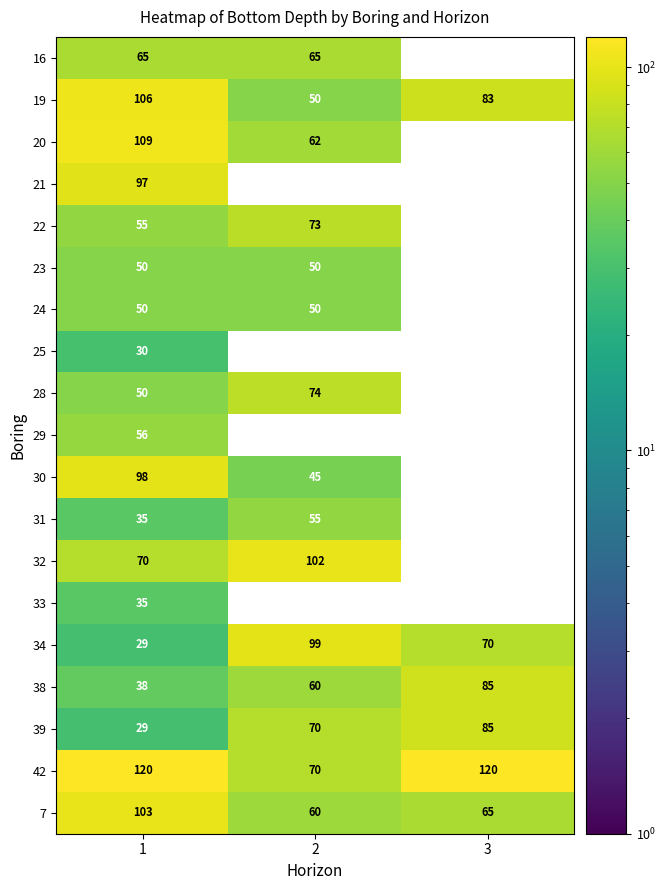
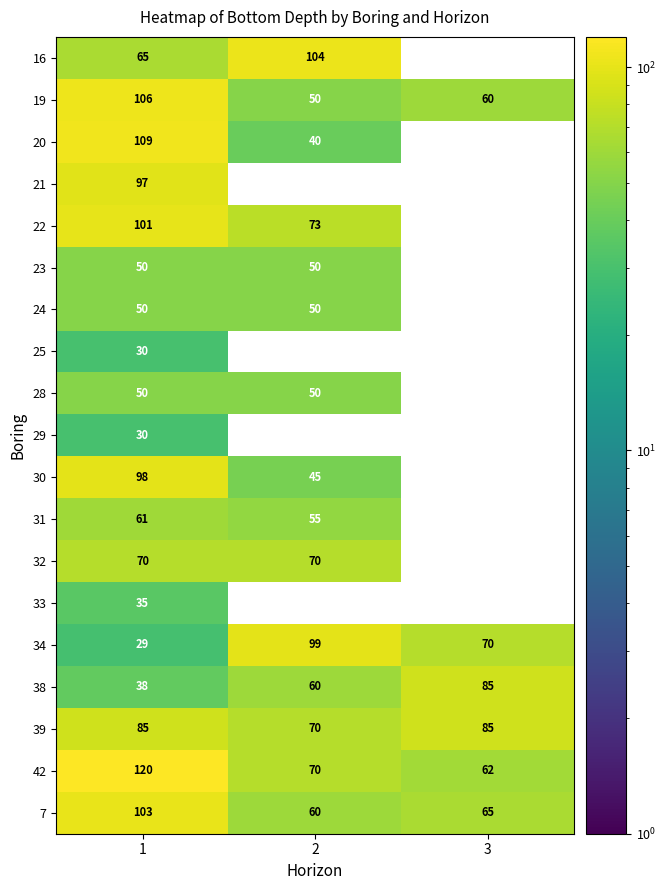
  {
    "16": {
      "1": 65,
-     "2": 65
+     "2": 104
    },
    "19": {
      "1": 106,
      "2": 50,
-     "3": 83
+     "3": 60
    },
    "20": {
      "1": 109,
-     "2": 62
+     "2": 40
    },
    "21": {
      "1": 97
    },
    "22": {
-     "1": 55,
+     "1": 101,
      "2": 73
    },
    "23": {
      "1": 50,
      "2": 50
    },
    "24": {
      "1": 50,
      "2": 50
    },
    "25": {
      "1": 30
    },
    "28": {
      "1": 50,
-     "2": 74
+     "2": 50
    },
    "29": {
-     "1": 56
+     "1": 30
    },
    "30": {
      "1": 98,
      "2": 45
    },
    "31": {
-     "1": 35,
+     "1": 61,
      "2": 55
    },
    "32": {
      "1": 70,
-     "2": 102
+     "2": 70
    },
    "33": {
      "1": 35
    },
    "34": {
      "1": 29,
      "2": 99,
      "3": 70
    },
    "38": {
      "1": 38,
      "2": 60,
      "3": 85
    },
    "39": {
-     "1": 29,
+     "1": 85,
      "2": 70,
      "3": 85
    },
    "42": {
      "1": 120,
      "2": 70,
-     "3": 120
+     "3": 62
    },
    "7": {
      "1": 103,
      "2": 60,
      "3": 65
    }
  }
